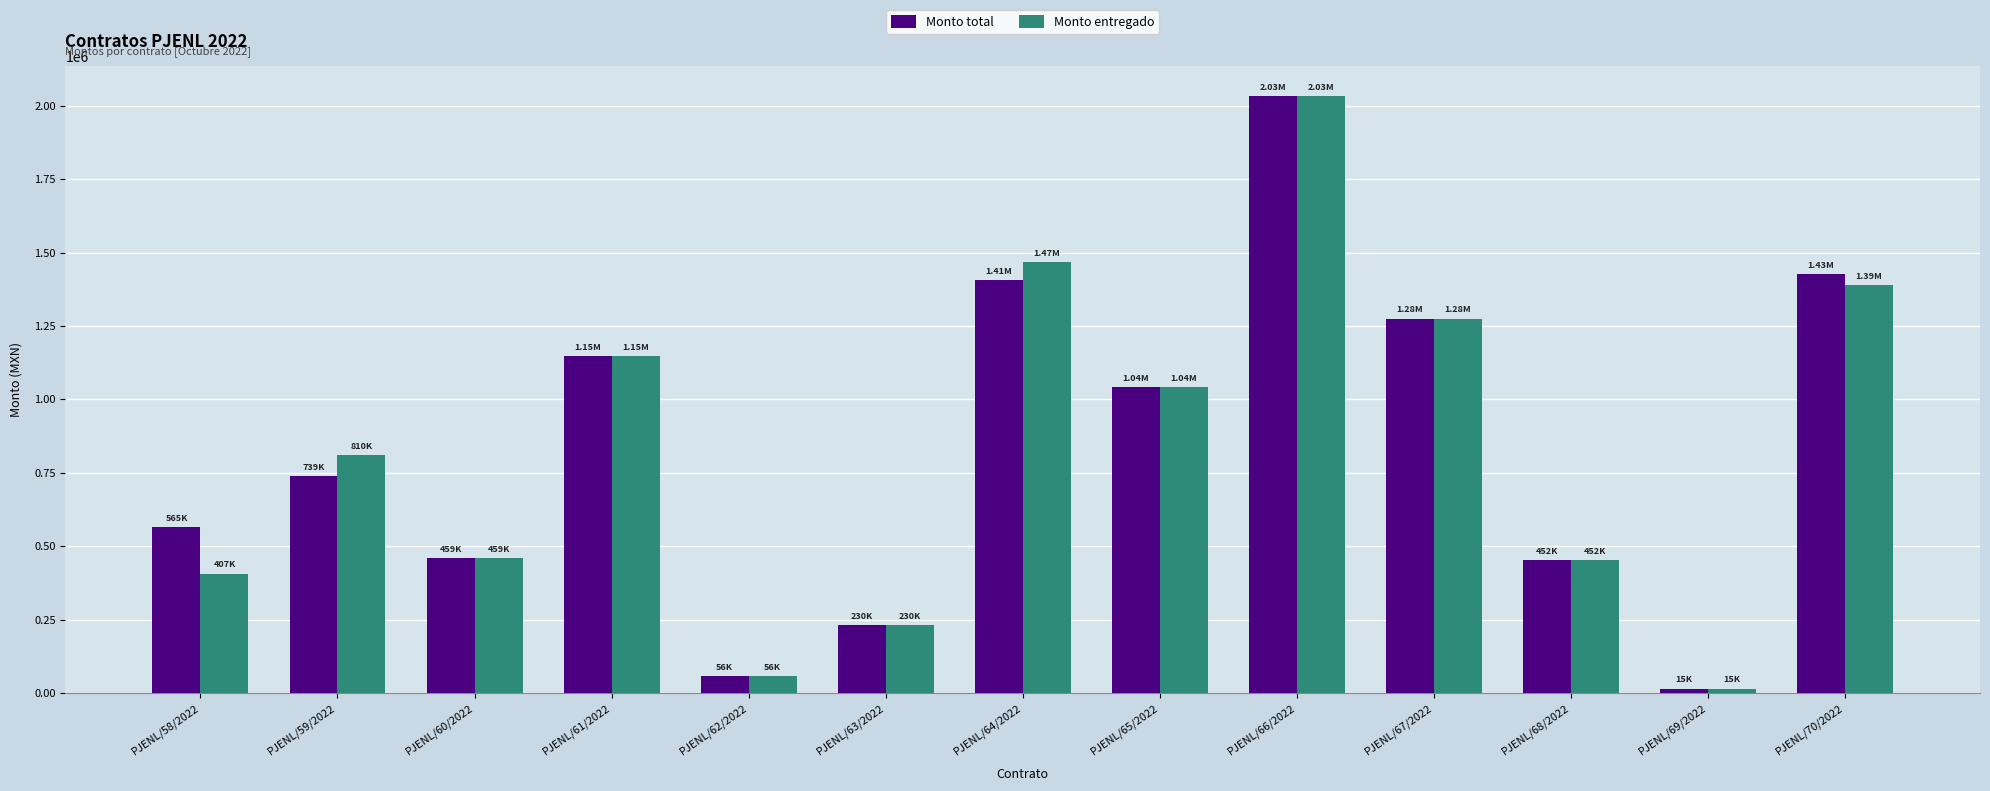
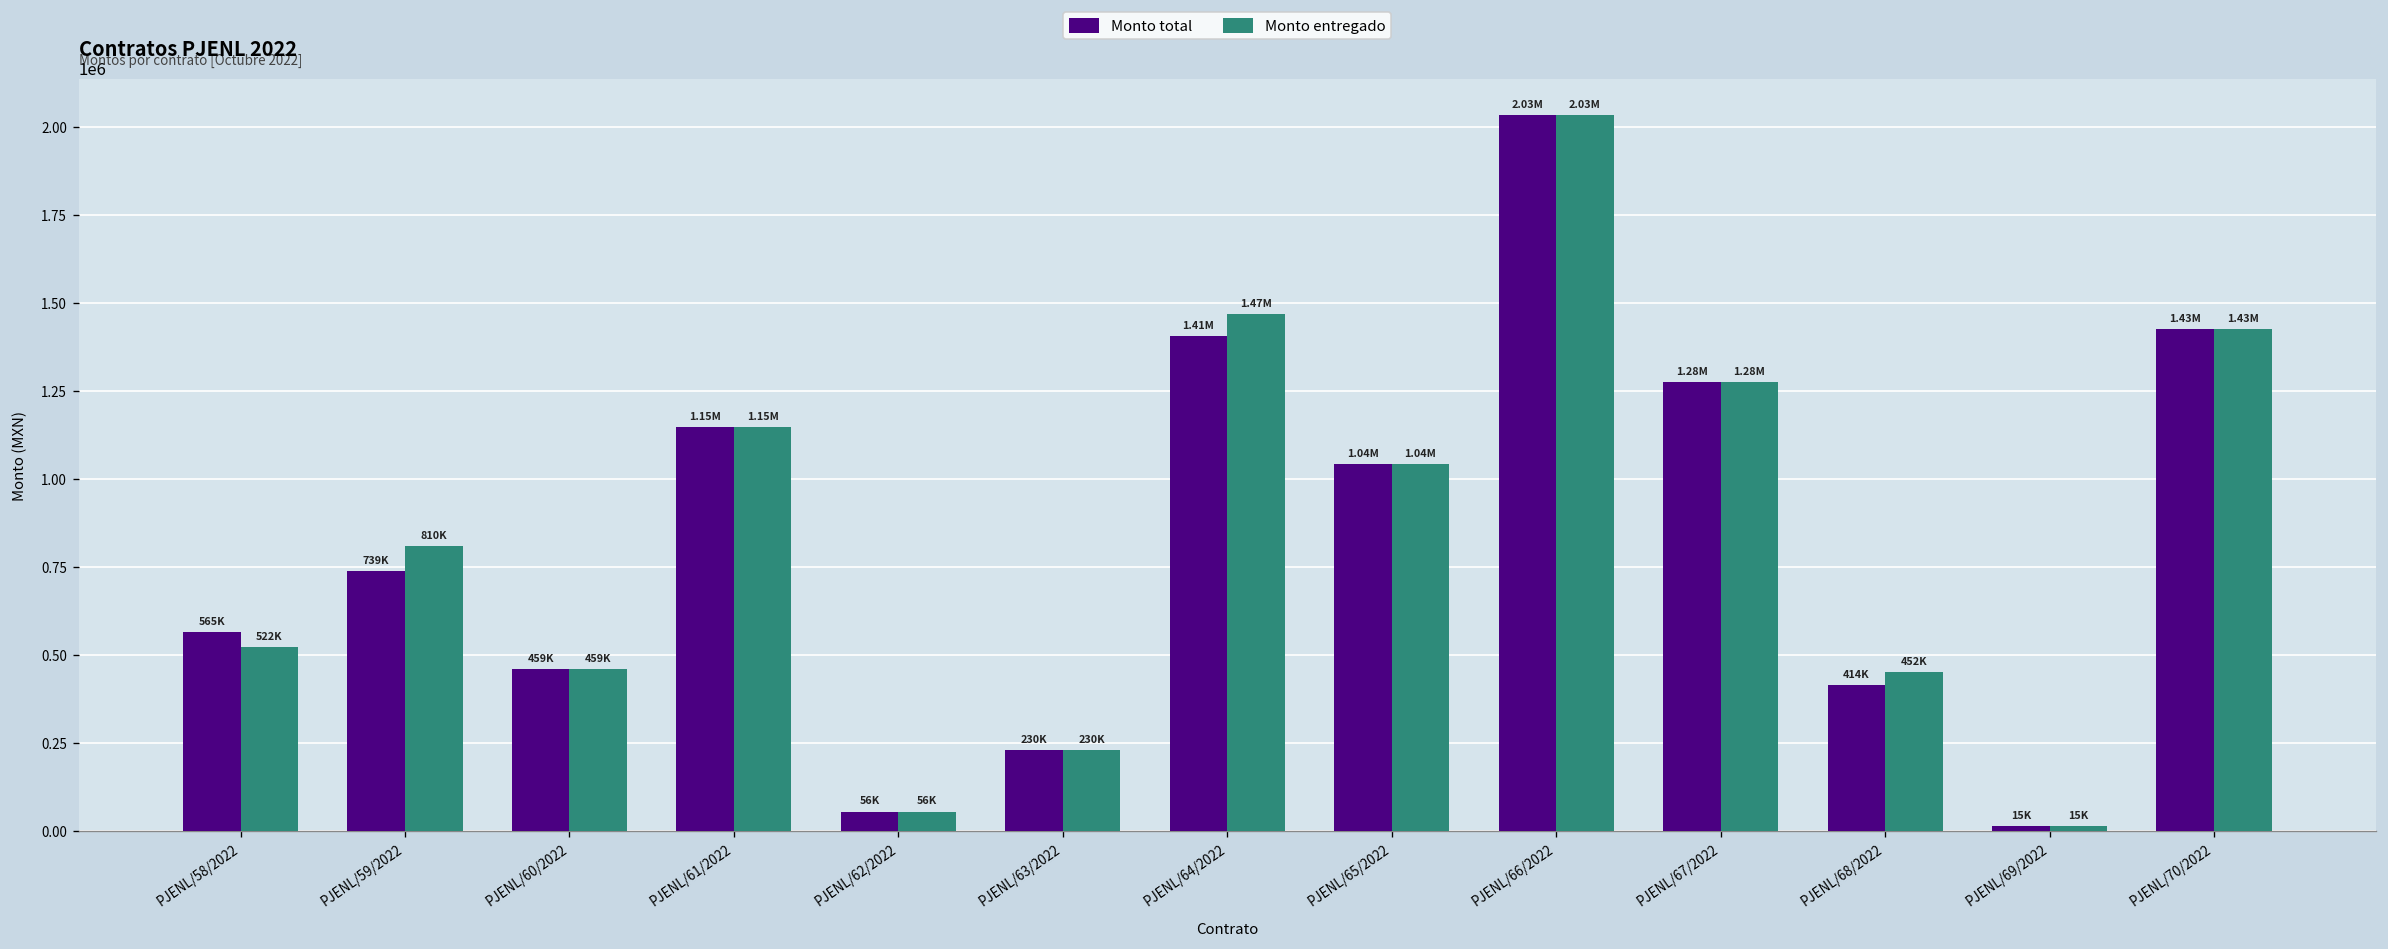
  {
    "Monto total": {
      "PJENL/58/2022": "565K",
      "PJENL/59/2022": "739K",
      "PJENL/60/2022": "459K",
      "PJENL/61/2022": "1.15M",
      "PJENL/62/2022": "56K",
      "PJENL/63/2022": "230K",
      "PJENL/64/2022": "1.41M",
      "PJENL/65/2022": "1.04M",
      "PJENL/66/2022": "2.03M",
      "PJENL/67/2022": "1.28M",
-     "PJENL/68/2022": "452K",
+     "PJENL/68/2022": "414K",
      "PJENL/69/2022": "15K",
      "PJENL/70/2022": "1.43M"
    },
    "Monto entregado": {
-     "PJENL/58/2022": "407K",
+     "PJENL/58/2022": "522K",
      "PJENL/59/2022": "810K",
      "PJENL/60/2022": "459K",
      "PJENL/61/2022": "1.15M",
      "PJENL/62/2022": "56K",
      "PJENL/63/2022": "230K",
      "PJENL/64/2022": "1.47M",
      "PJENL/65/2022": "1.04M",
      "PJENL/66/2022": "2.03M",
      "PJENL/67/2022": "1.28M",
      "PJENL/68/2022": "452K",
      "PJENL/69/2022": "15K",
-     "PJENL/70/2022": "1.39M"
+     "PJENL/70/2022": "1.43M"
    }
  }
